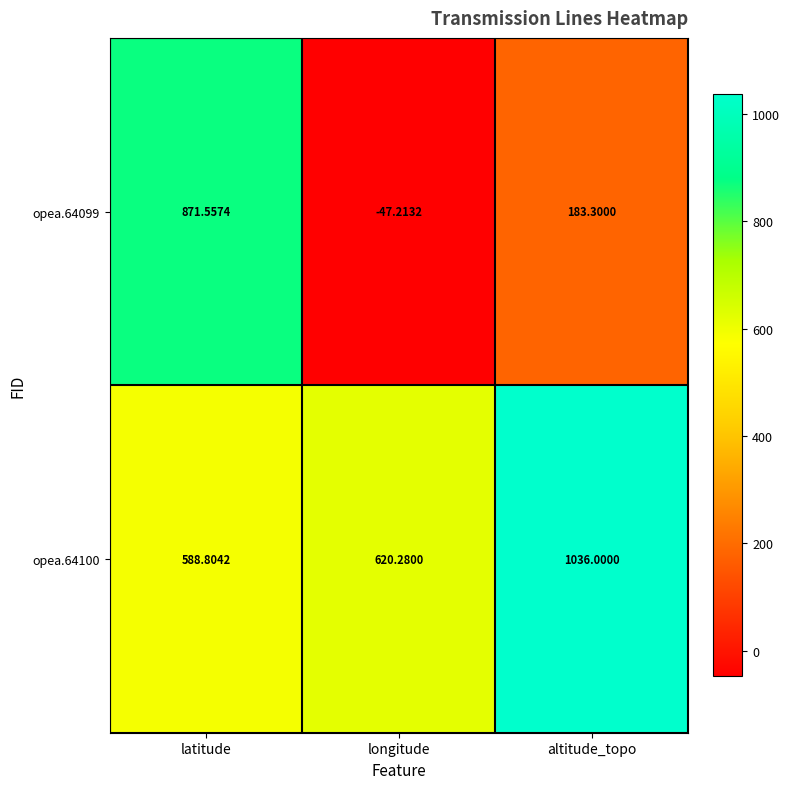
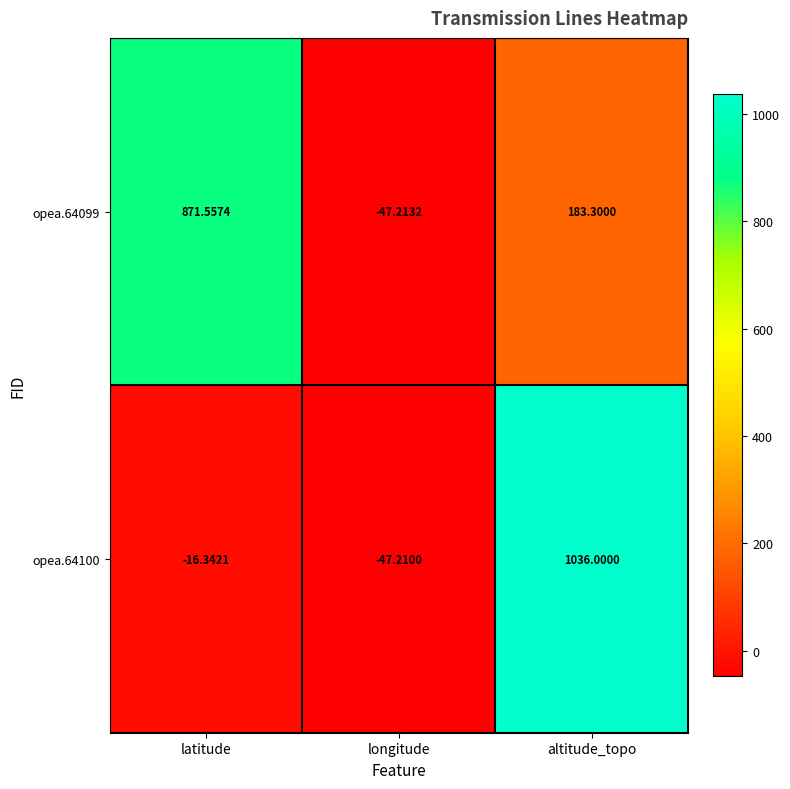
  {
    "opea.64099": {
      "latitude": 871.5574,
      "longitude": -47.2132,
      "altitude_topo": 183.3000
    },
    "opea.64100": {
-     "latitude": 588.8042,
-     "longitude": 620.2800,
+     "latitude": -16.3421,
+     "longitude": -47.2100,
      "altitude_topo": 1036.0000
    }
  }
